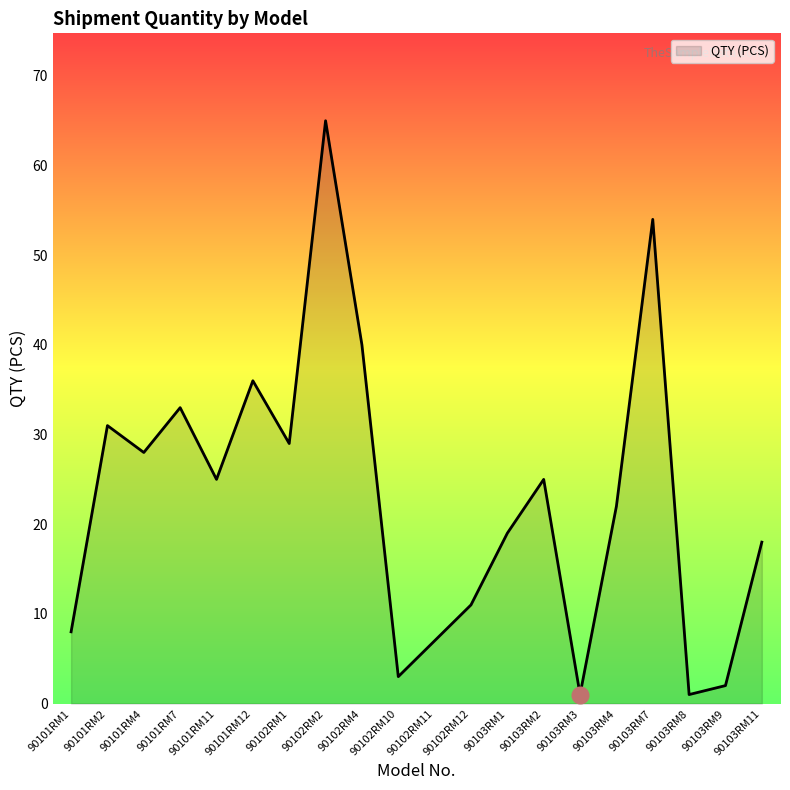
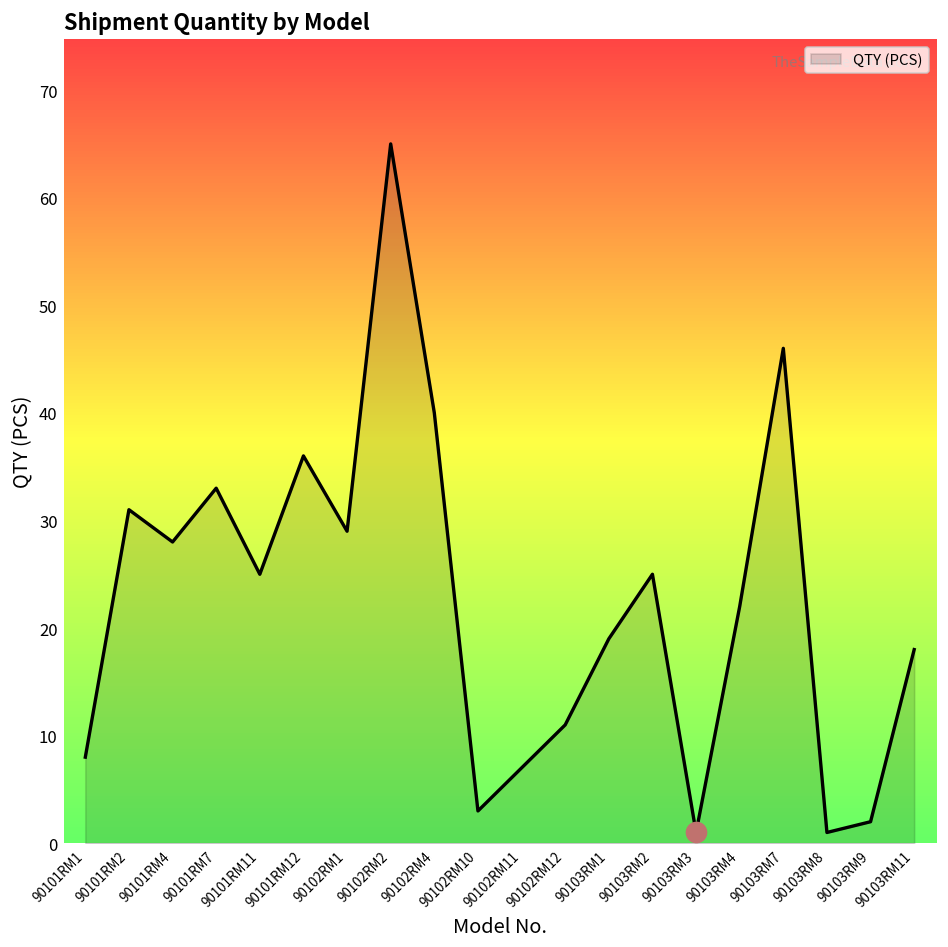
  {
    "QTY (PCS)": {
      "90101RM1": 8,
      "90101RM2": 31,
      "90101RM4": 28,
      "90101RM7": 33,
      "90101RM11": 25,
      "90101RM12": 36,
      "90102RM1": 29,
      "90102RM2": 65,
      "90102RM4": 40,
      "90102RM10": 3,
      "90102RM11": 7,
      "90102RM12": 11,
      "90103RM1": 19,
      "90103RM2": 25,
      "90103RM4": 22,
-     "90103RM7": 54,
+     "90103RM7": 46,
      "90103RM8": 1,
      "90103RM9": 2,
      "90103RM11": 18
    }
  }
